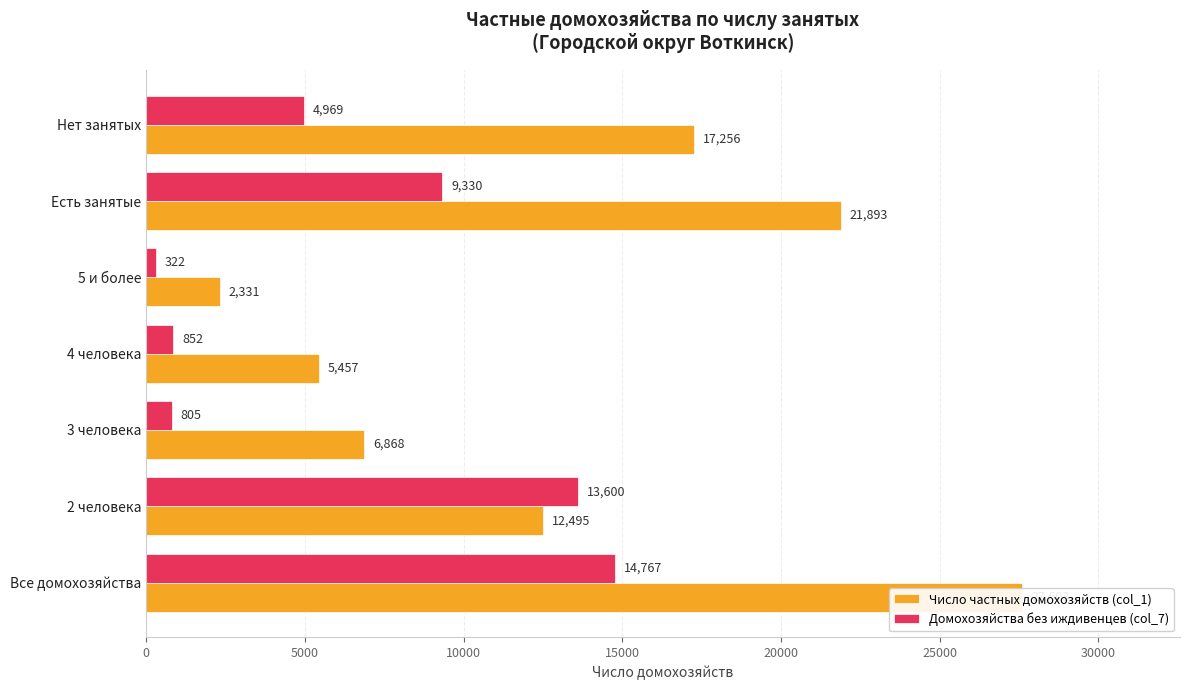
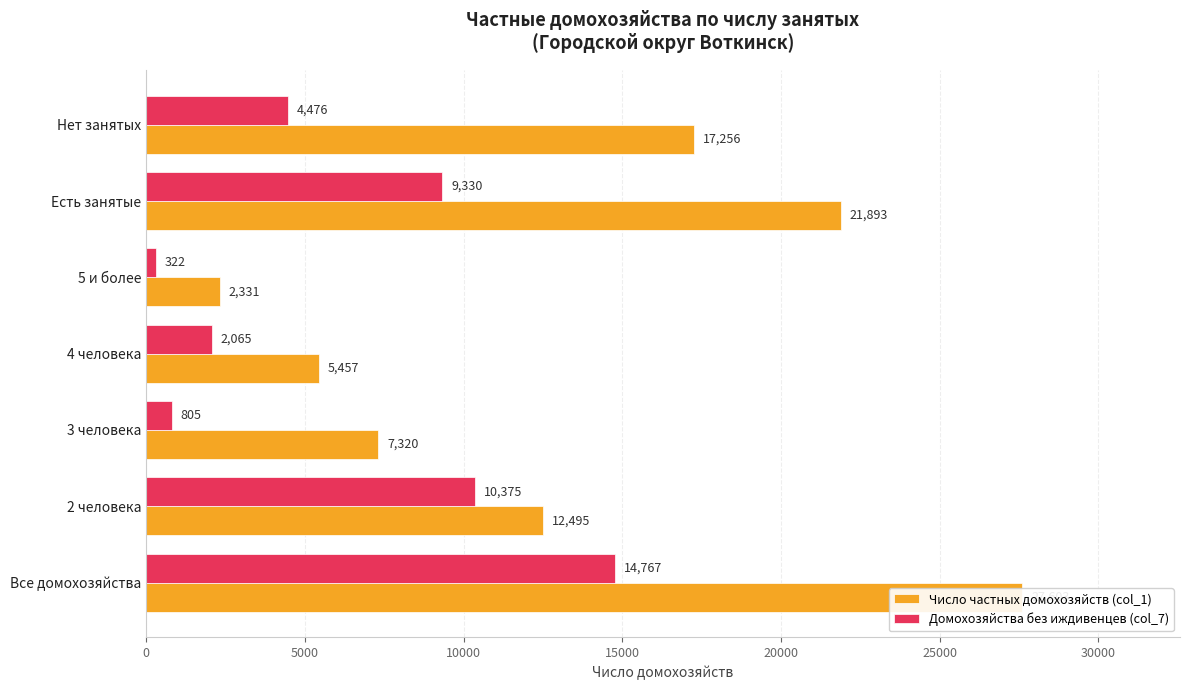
  {
    "Число частных домохозяйств (col_1)": {
      "Нет занятых": "17,256",
      "Есть занятые": "21,893",
      "5 и более": "2,331",
      "4 человека": "5,457",
-     "3 человека": "6,868",
+     "3 человека": "7,320",
      "2 человека": "12,495"
    },
    "Домохозяйства без иждивенцев (col_7)": {
-     "Нет занятых": "4,969",
+     "Нет занятых": "4,476",
      "Есть занятые": "9,330",
      "5 и более": "322",
-     "4 человека": "852",
+     "4 человека": "2,065",
      "3 человека": "805",
-     "2 человека": "13,600",
+     "2 человека": "10,375",
      "Все домохозяйства": "14,767"
    }
  }
